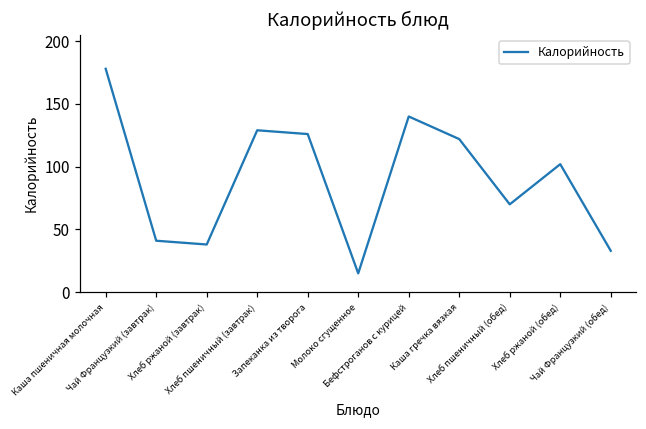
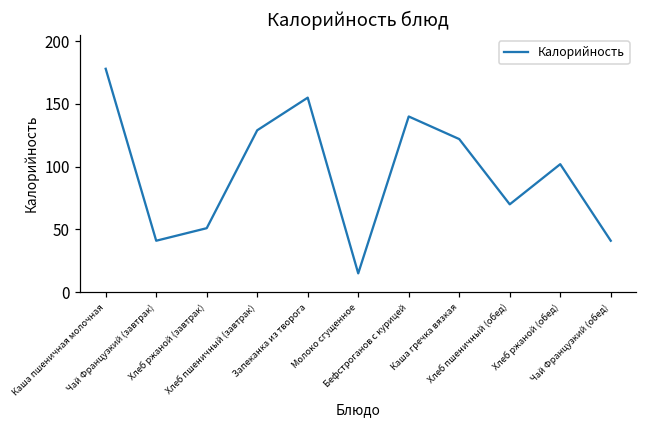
  {
    "Каша пшеничная молочная": 178,
    "Чай Французкий (завтрак)": 41,
-   "Хлеб ржаной (завтрак)": 38,
+   "Хлеб ржаной (завтрак)": 51,
    "Хлеб пшеничный (завтрак)": 129,
-   "Запеканка из творога": 126,
+   "Запеканка из творога": 155,
    "Молоко сгущенное": 15,
    "Бефстроганов с курицей": 140,
    "Каша гречка вязкая": 122,
    "Хлеб пшеничный (обед)": 70,
    "Хлеб ржаной (обед)": 102,
-   "Чай Французкий (обед)": 33
+   "Чай Французкий (обед)": 41
  }
